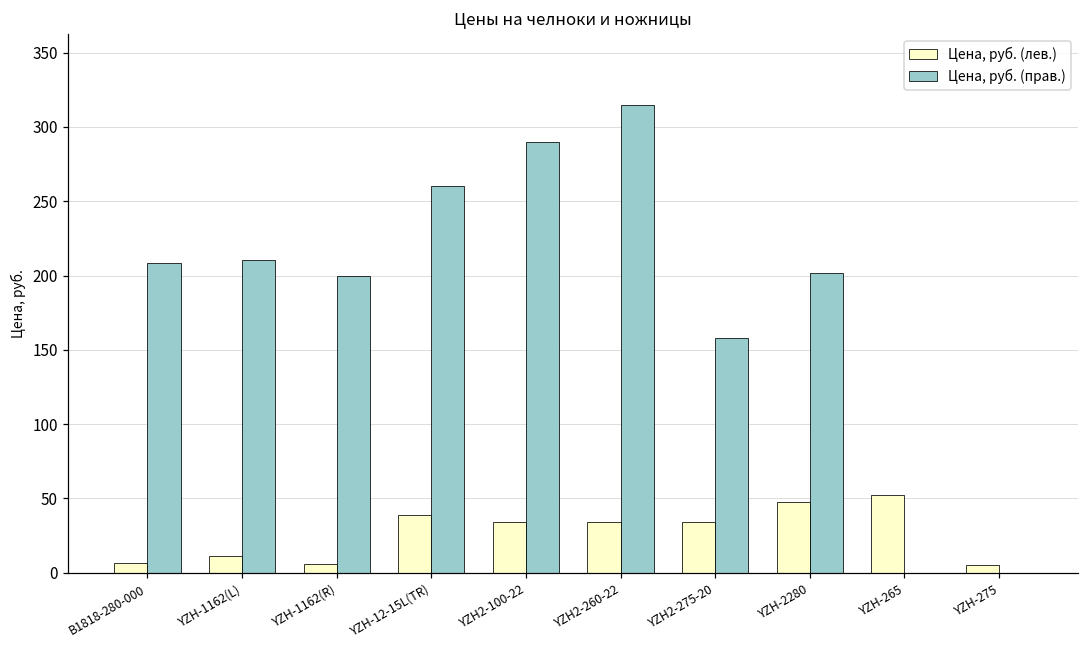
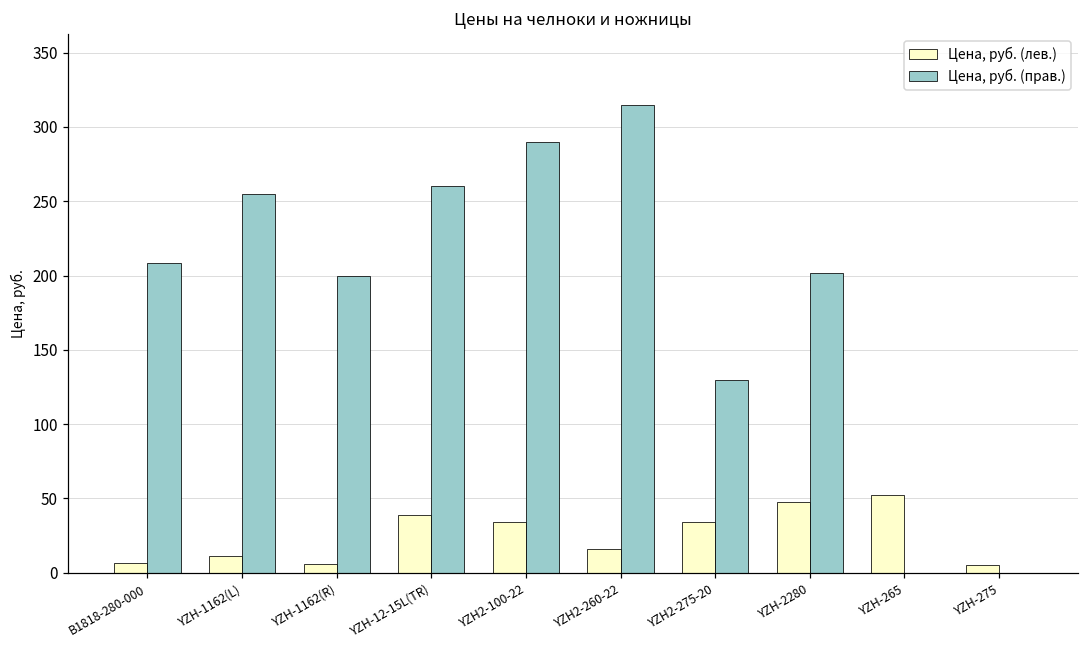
  {
    "Цена, руб. (лев.)": {
      "B1818-280-000": 7,
      "YZH-1162(L)": 11,
      "YZH-1162(R)": 6,
      "YZH-12-15L(TR)": 39,
      "YZH2-100-22": 34,
-     "YZH2-260-22": 34,
+     "YZH2-260-22": 16,
      "YZH2-275-20": 34,
      "YZH-2280": 48,
      "YZH-265": 52,
      "YZH-275": 6
    },
    "Цена, руб. (прав.)": {
      "B1818-280-000": 208,
-     "YZH-1162(L)": 210,
+     "YZH-1162(L)": 255,
      "YZH-1162(R)": 200,
      "YZH-12-15L(TR)": 260,
      "YZH2-100-22": 290,
      "YZH2-260-22": 315,
-     "YZH2-275-20": 158,
+     "YZH2-275-20": 130,
      "YZH-2280": 202,
      "YZH-265": 0,
      "YZH-275": 0
    }
  }
